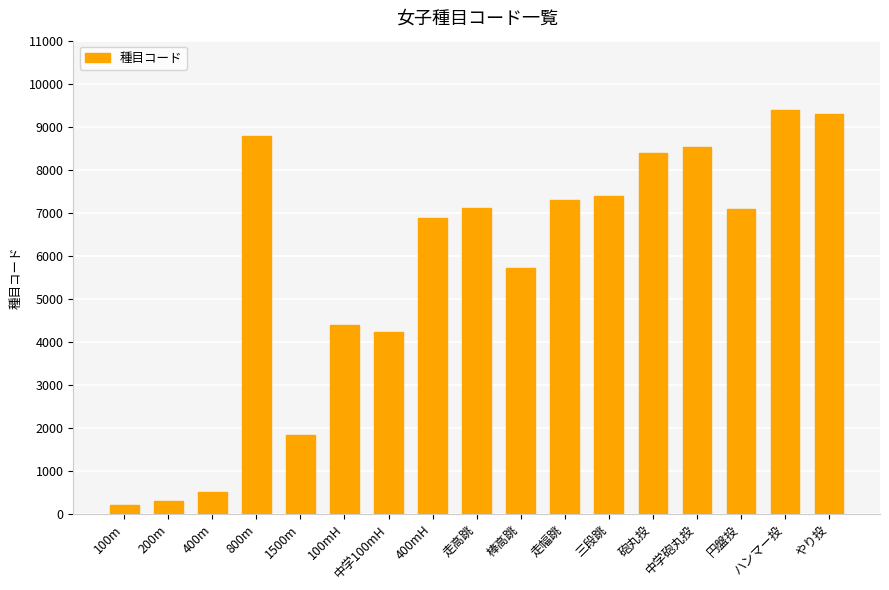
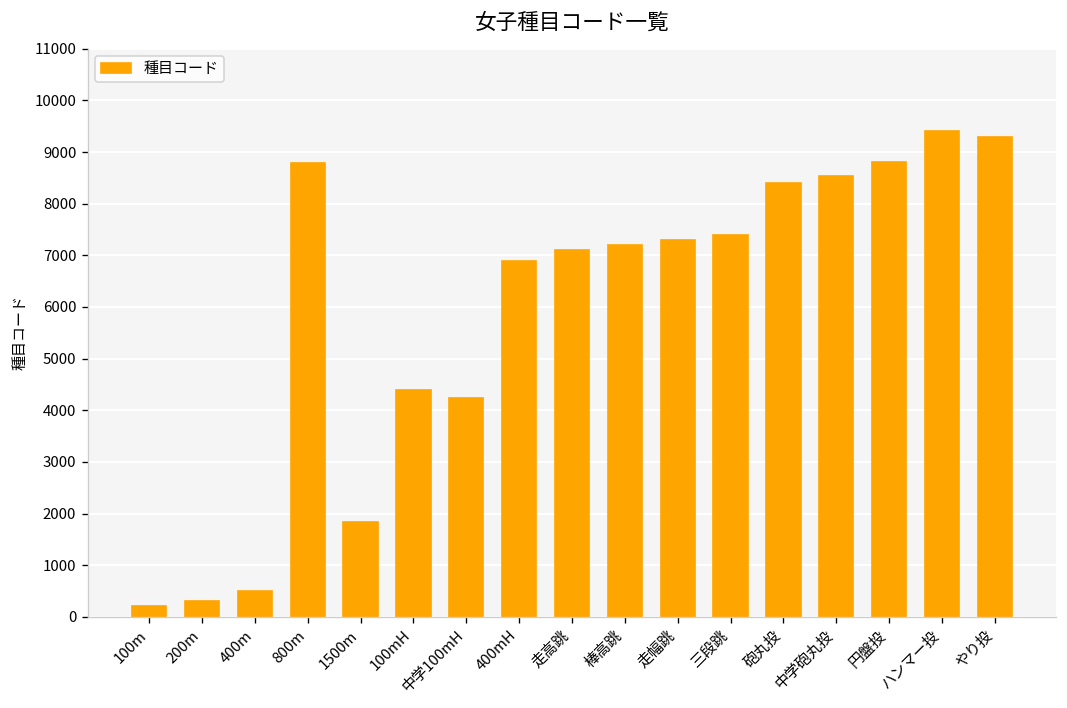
  {
    "100m": 200,
    "200m": 300,
    "400m": 500,
    "800m": 8800,
    "1500m": 1800,
    "100mH": 4400,
    "中学100mH": 4200,
    "400mH": 6900,
    "走高跳": 7100,
-   "棒高跳": 5700,
+   "棒高跳": 7200,
    "走幅跳": 7300,
    "三段跳": 7400,
    "砲丸投": 8400,
    "中学砲丸投": 8500,
-   "円盤投": 7100,
+   "円盤投": 8800,
    "ハンマー投": 9400,
    "やり投": 9300
  }
